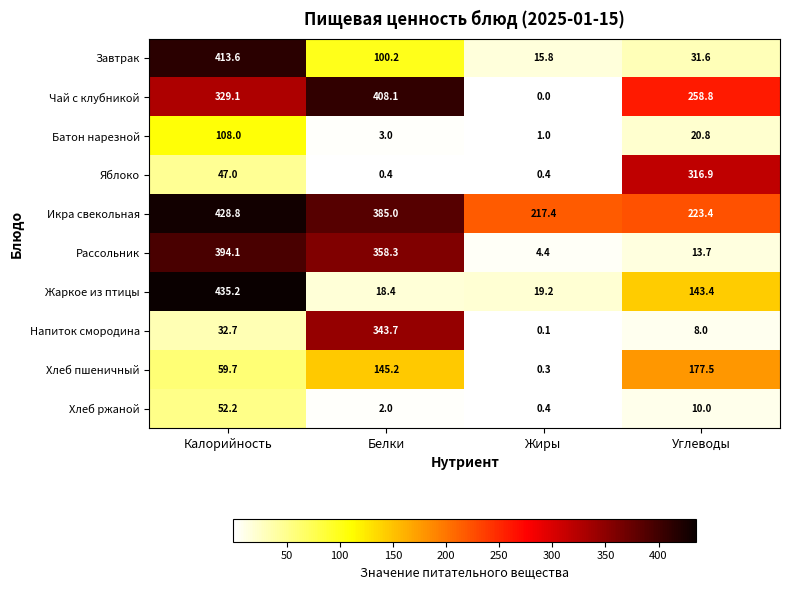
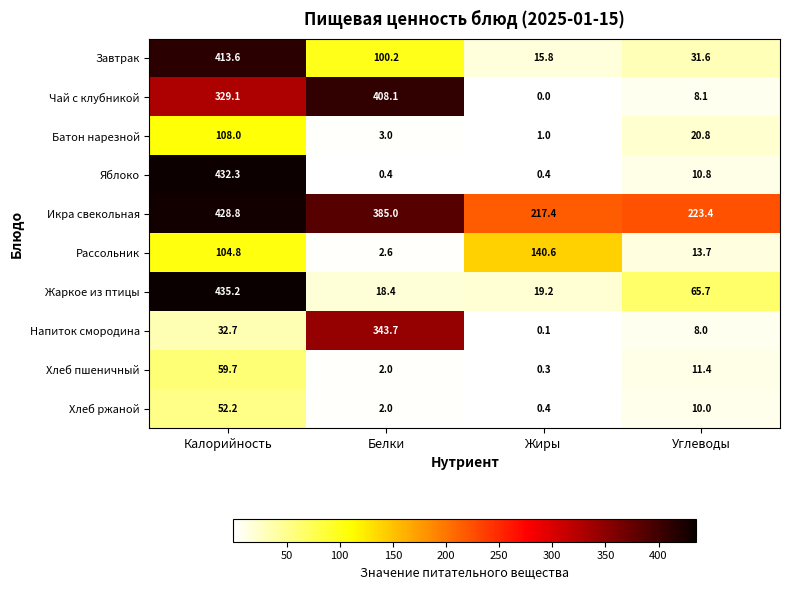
  {
    "Завтрак": {
      "Калорийность": 413.6,
      "Белки": 100.2,
      "Жиры": 15.8,
      "Углеводы": 31.6
    },
    "Чай с клубникой": {
      "Калорийность": 329.1,
      "Белки": 408.1,
      "Жиры": 0.0,
-     "Углеводы": 258.8
+     "Углеводы": 8.1
    },
    "Батон нарезной": {
      "Калорийность": 108.0,
      "Белки": 3.0,
      "Жиры": 1.0,
      "Углеводы": 20.8
    },
    "Яблоко": {
-     "Калорийность": 47.0,
+     "Калорийность": 432.3,
      "Белки": 0.4,
      "Жиры": 0.4,
-     "Углеводы": 316.9
+     "Углеводы": 10.8
    },
    "Икра свекольная": {
      "Калорийность": 428.8,
      "Белки": 385.0,
      "Жиры": 217.4,
      "Углеводы": 223.4
    },
    "Рассольник": {
-     "Калорийность": 394.1,
-     "Белки": 358.3,
-     "Жиры": 4.4,
+     "Калорийность": 104.8,
+     "Белки": 2.6,
+     "Жиры": 140.6,
      "Углеводы": 13.7
    },
    "Жаркое из птицы": {
      "Калорийность": 435.2,
      "Белки": 18.4,
      "Жиры": 19.2,
-     "Углеводы": 143.4
+     "Углеводы": 65.7
    },
    "Напиток смородина": {
      "Калорийность": 32.7,
      "Белки": 343.7,
      "Жиры": 0.1,
      "Углеводы": 8.0
    },
    "Хлеб пшеничный": {
      "Калорийность": 59.7,
-     "Белки": 145.2,
+     "Белки": 2.0,
      "Жиры": 0.3,
-     "Углеводы": 177.5
+     "Углеводы": 11.4
    },
    "Хлеб ржаной": {
      "Калорийность": 52.2,
      "Белки": 2.0,
      "Жиры": 0.4,
      "Углеводы": 10.0
    }
  }
